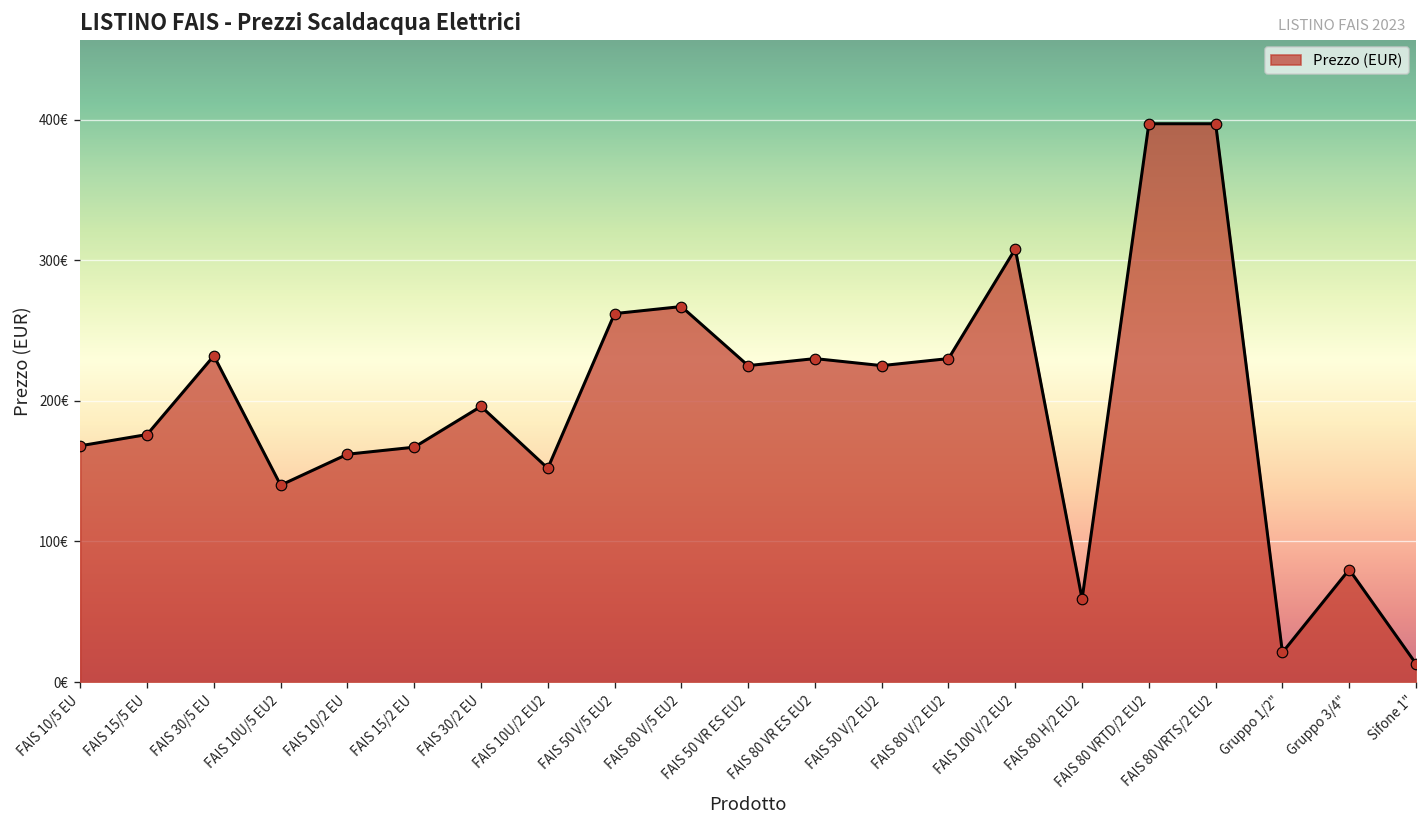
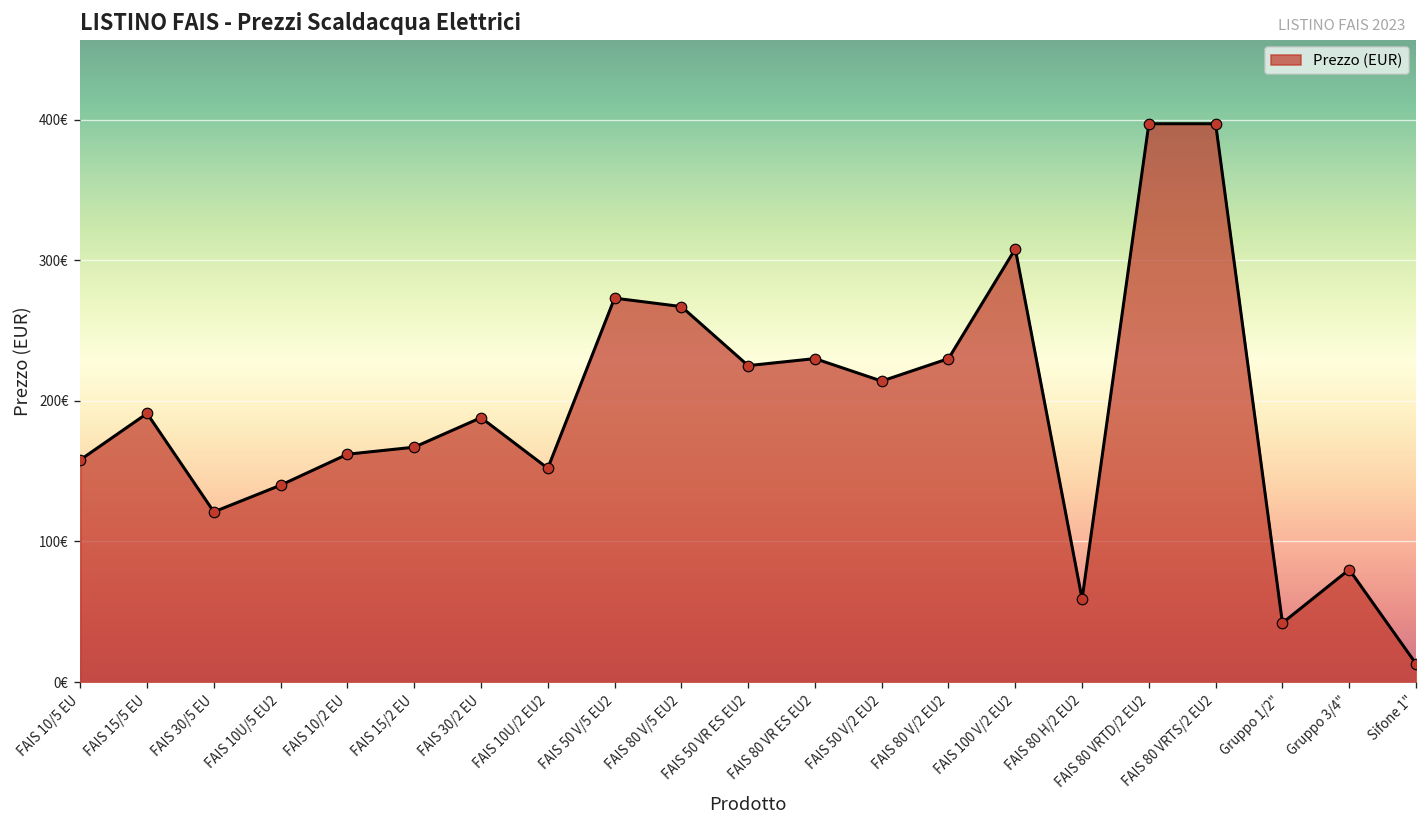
  {
-   "FAIS 10/5 EU": "168€",
-   "FAIS 15/5 EU": "176€",
-   "FAIS 30/5 EU": "232€",
+   "FAIS 10/5 EU": "158€",
+   "FAIS 15/5 EU": "191€",
+   "FAIS 30/5 EU": "121€",
    "FAIS 10U/5 EU2": "140€",
    "FAIS 10/2 EU": "162€",
    "FAIS 15/2 EU": "167€",
-   "FAIS 30/2 EU": "196€",
+   "FAIS 30/2 EU": "188€",
    "FAIS 10U/2 EU2": "152€",
-   "FAIS 50 V/5 EU2": "262€",
+   "FAIS 50 V/5 EU2": "273€",
    "FAIS 80 V/5 EU2": "267€",
    "FAIS 50 VR ES EU2": "225€",
    "FAIS 80 VR ES EU2": "230€",
-   "FAIS 50 V/2 EU2": "225€",
+   "FAIS 50 V/2 EU2": "214€",
    "FAIS 80 V/2 EU2": "230€",
    "FAIS 100 V/2 EU2": "308€",
    "FAIS 80 H/2 EU2": "59€",
    "FAIS 80 VRTD/2 EU2": "397€",
    "FAIS 80 VRTS/2 EU2": "397€",
-   "Gruppo 1/2\"": "21€",
+   "Gruppo 1/2\"": "42€",
    "Gruppo 3/4\"": "80€",
    "Sifone 1\"": "13€"
  }
